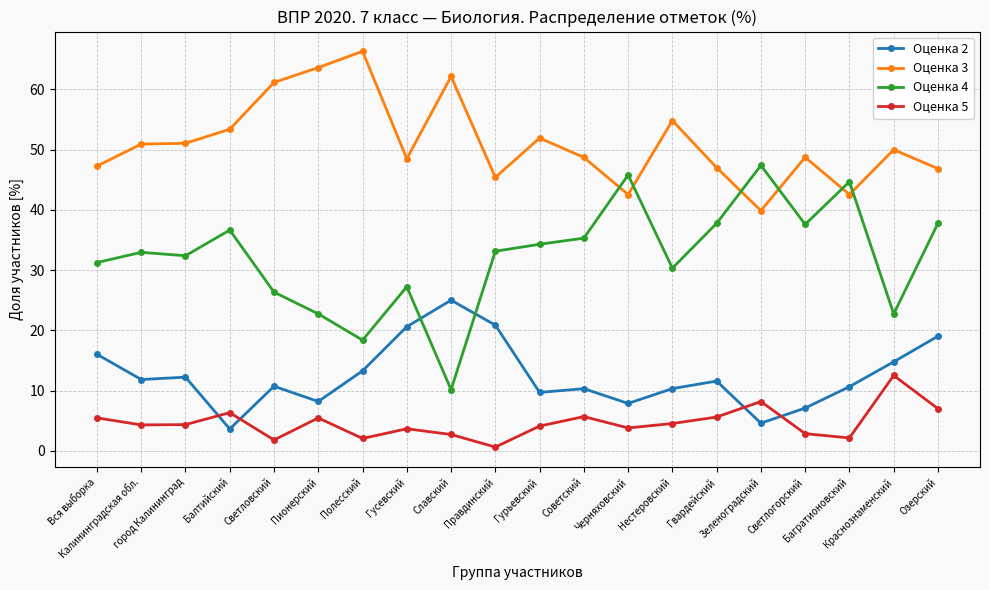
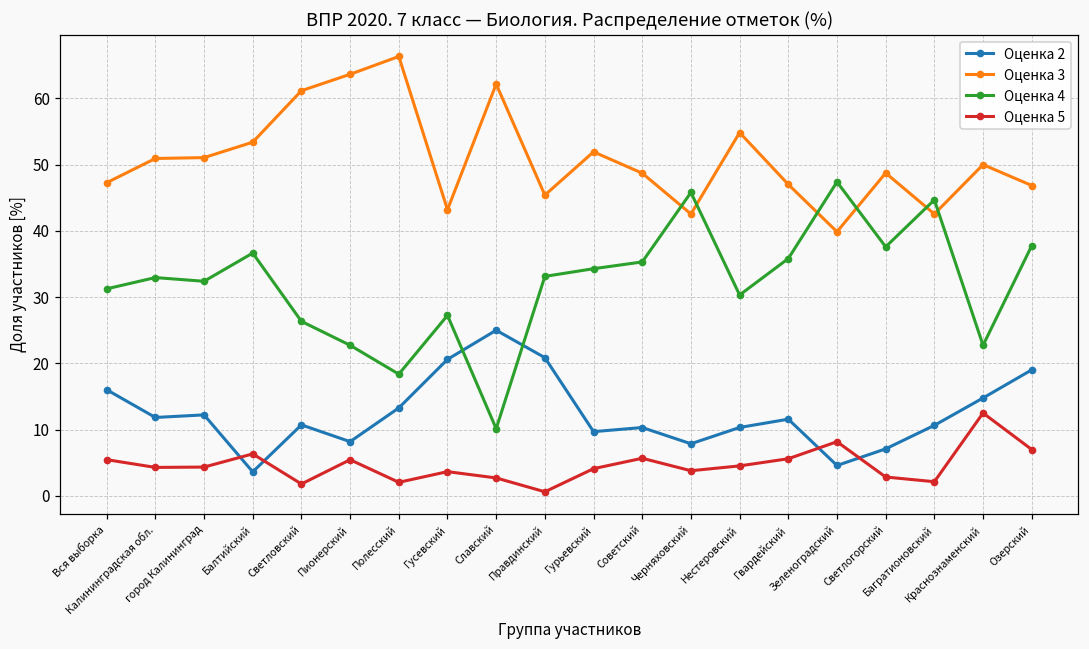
  {
    "Оценка 2": {
      "Вся выборка": 16,
      "Калининградская обл.": 12,
      "город Калининград": 12,
      "Балтийский": 4,
      "Светловский": 11,
      "Пионерский": 8,
      "Полесский": 13,
      "Гусевский": 21,
      "Славский": 25,
      "Правдинский": 21,
      "Гурьевский": 10,
      "Советский": 10,
      "Черняховский": 8,
      "Нестеровский": 10,
      "Гвардейский": 12,
      "Зеленоградский": 5,
      "Светлогорский": 7,
      "Багратионовский": 11,
      "Краснознаменский": 15,
      "Озерский": 19
    },
    "Оценка 3": {
      "Вся выборка": 47,
      "Калининградская обл.": 51,
      "город Калининград": 51,
      "Балтийский": 53,
      "Светловский": 61,
      "Пионерский": 64,
      "Полесский": 66,
-     "Гусевский": 49,
+     "Гусевский": 43,
      "Славский": 62,
      "Правдинский": 45,
      "Гурьевский": 52,
      "Советский": 49,
      "Черняховский": 43,
      "Нестеровский": 55,
      "Гвардейский": 47,
      "Зеленоградский": 40,
      "Светлогорский": 49,
      "Багратионовский": 43,
      "Краснознаменский": 50,
      "Озерский": 47
    },
    "Оценка 4": {
      "Вся выборка": 31,
      "Калининградская обл.": 33,
      "город Калининград": 32,
      "Балтийский": 37,
      "Светловский": 26,
      "Пионерский": 23,
      "Полесский": 18,
      "Гусевский": 27,
      "Славский": 10,
      "Правдинский": 33,
      "Гурьевский": 34,
      "Советский": 35,
      "Черняховский": 46,
      "Нестеровский": 30,
-     "Гвардейский": 38,
+     "Гвардейский": 36,
      "Зеленоградский": 47,
      "Светлогорский": 38,
      "Багратионовский": 45,
      "Краснознаменский": 23,
      "Озерский": 38
    },
    "Оценка 5": {
      "Вся выборка": 5,
      "Калининградская обл.": 4,
      "город Калининград": 4,
      "Балтийский": 6,
      "Светловский": 2,
      "Пионерский": 5,
      "Полесский": 2,
      "Гусевский": 4,
      "Славский": 3,
      "Правдинский": 1,
      "Гурьевский": 4,
      "Советский": 6,
      "Черняховский": 4,
      "Нестеровский": 5,
      "Гвардейский": 6,
      "Зеленоградский": 8,
      "Светлогорский": 3,
      "Багратионовский": 2,
      "Краснознаменский": 13,
      "Озерский": 7
    }
  }
